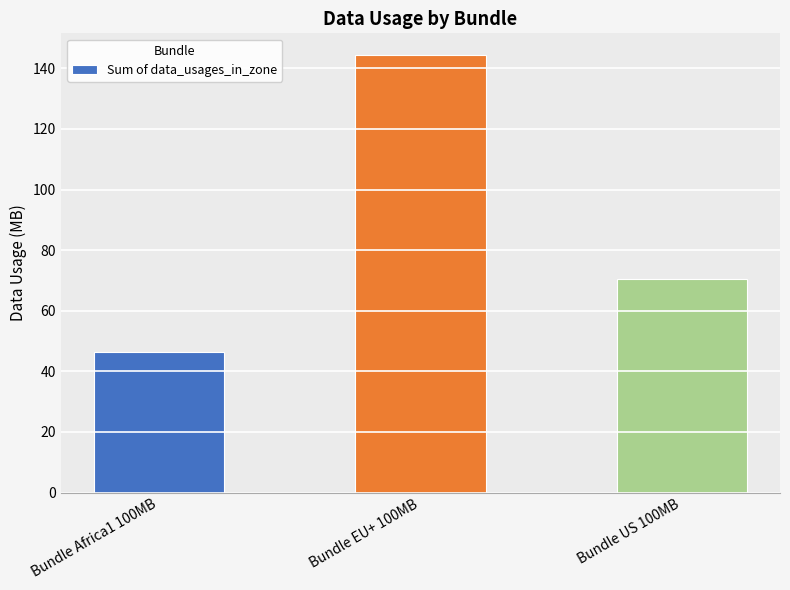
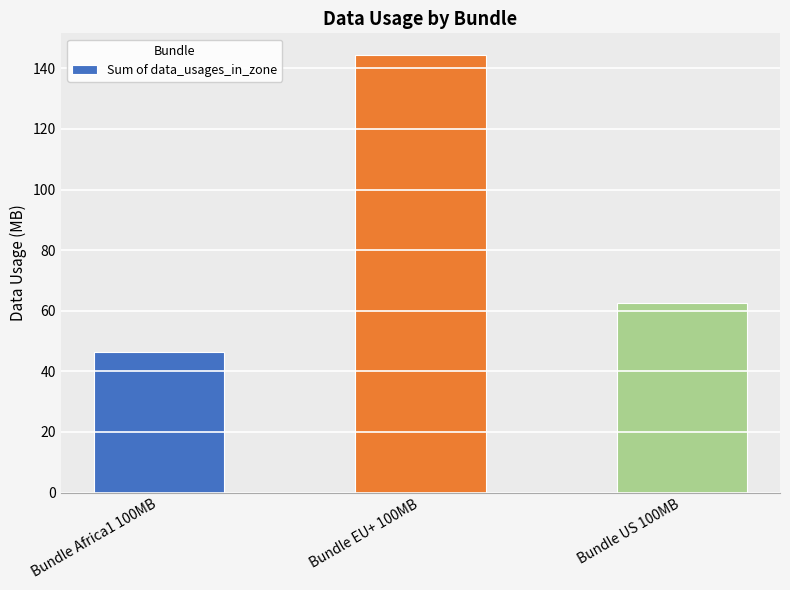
  {
    "Bundle Africa1 100MB": 46,
    "Bundle EU+ 100MB": 144,
-   "Bundle US 100MB": 70
+   "Bundle US 100MB": 63
  }
